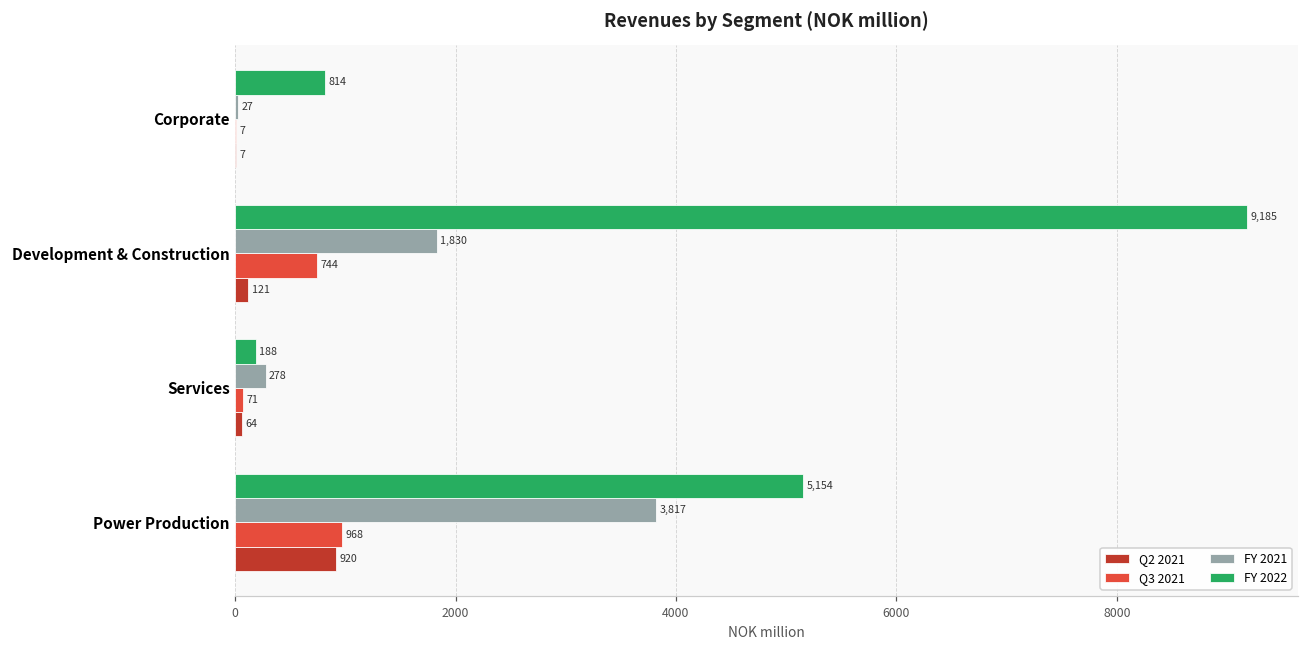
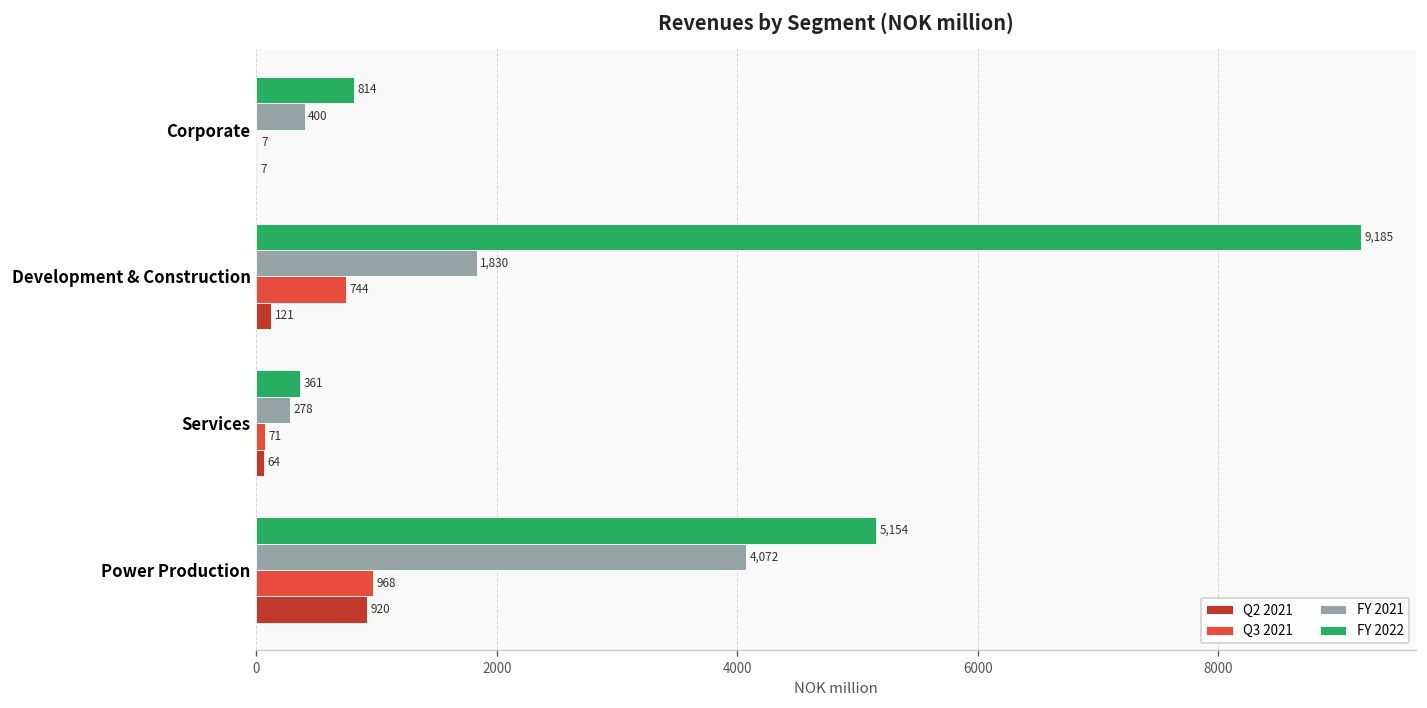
  {
    "FY 2021": {
-     "Corporate": "27",
+     "Corporate": "400",
      "Development & Construction": "1,830",
      "Services": "278",
-     "Power Production": "3,817"
+     "Power Production": "4,072"
    },
    "FY 2022": {
      "Corporate": "814",
      "Development & Construction": "9,185",
-     "Services": "188",
+     "Services": "361",
      "Power Production": "5,154"
    }
  }
